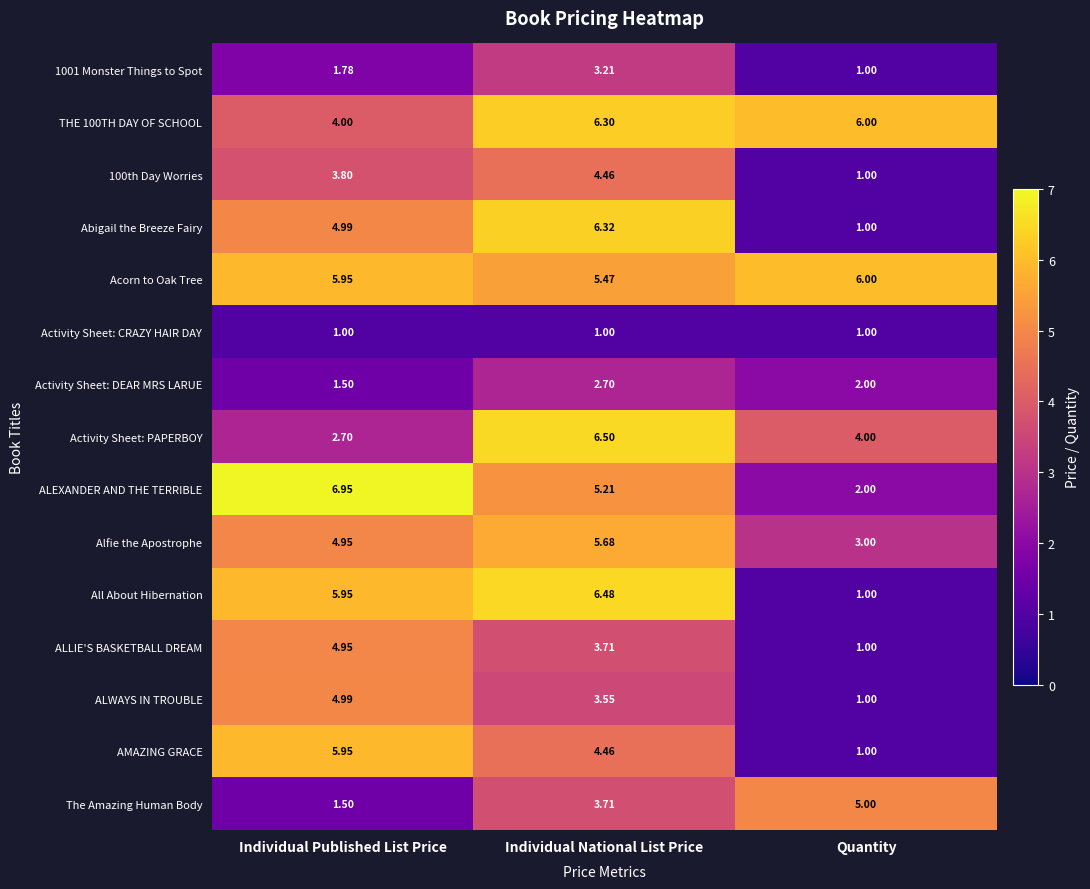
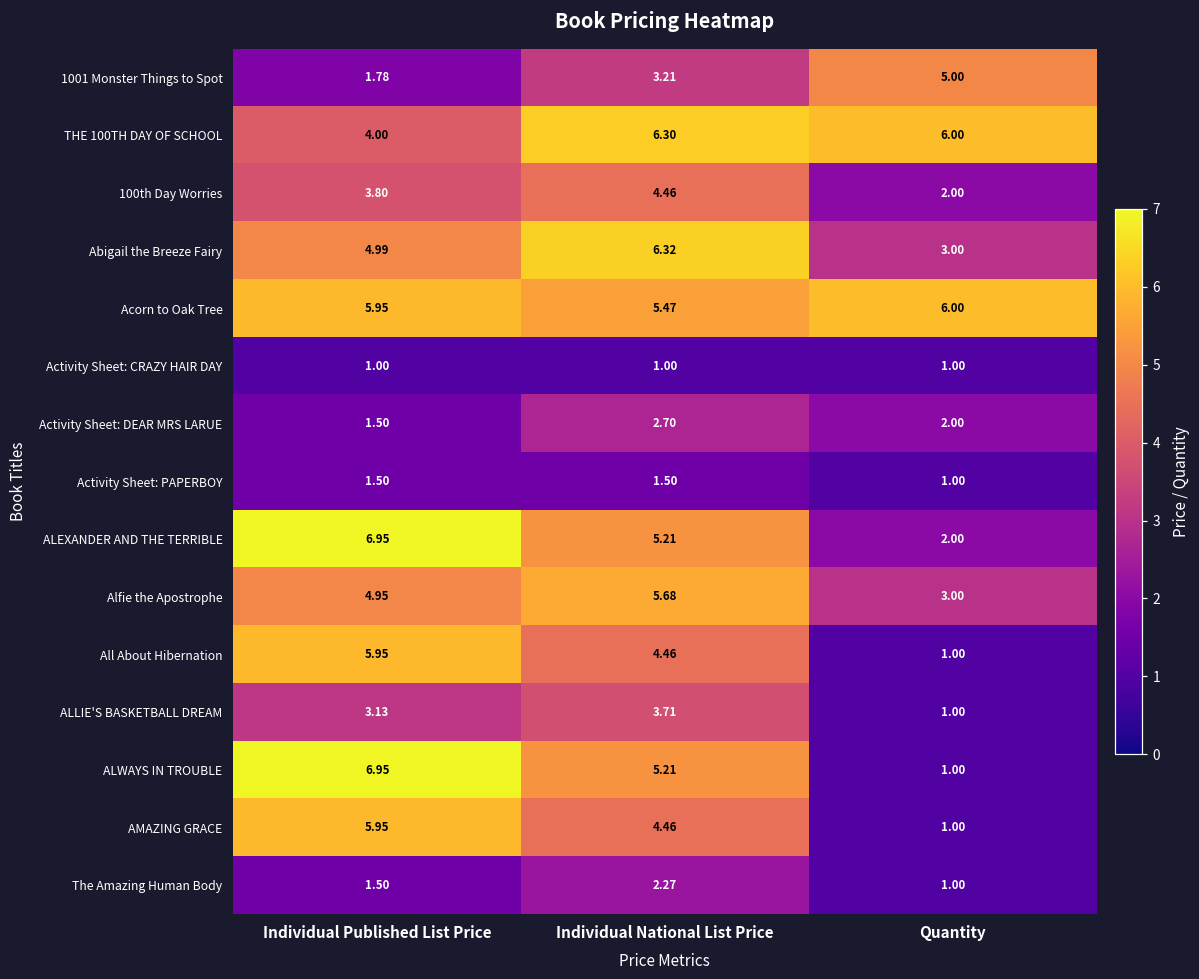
  {
    "1001 Monster Things to Spot": {
      "Individual Published List Price": 1.78,
      "Individual National List Price": 3.21,
-     "Quantity": 1.00
+     "Quantity": 5.00
    },
    "THE 100TH DAY OF SCHOOL": {
      "Individual Published List Price": 4.00,
      "Individual National List Price": 6.30,
      "Quantity": 6.00
    },
    "100th Day Worries": {
      "Individual Published List Price": 3.80,
      "Individual National List Price": 4.46,
-     "Quantity": 1.00
+     "Quantity": 2.00
    },
    "Abigail the Breeze Fairy": {
      "Individual Published List Price": 4.99,
      "Individual National List Price": 6.32,
-     "Quantity": 1.00
+     "Quantity": 3.00
    },
    "Acorn to Oak Tree": {
      "Individual Published List Price": 5.95,
      "Individual National List Price": 5.47,
      "Quantity": 6.00
    },
    "Activity Sheet: CRAZY HAIR DAY": {
      "Individual Published List Price": 1.00,
      "Individual National List Price": 1.00,
      "Quantity": 1.00
    },
    "Activity Sheet: DEAR MRS LARUE": {
      "Individual Published List Price": 1.50,
      "Individual National List Price": 2.70,
      "Quantity": 2.00
    },
    "Activity Sheet: PAPERBOY": {
-     "Individual Published List Price": 2.70,
-     "Individual National List Price": 6.50,
-     "Quantity": 4.00
+     "Individual Published List Price": 1.50,
+     "Individual National List Price": 1.50,
+     "Quantity": 1.00
    },
    "ALEXANDER AND THE TERRIBLE": {
      "Individual Published List Price": 6.95,
      "Individual National List Price": 5.21,
      "Quantity": 2.00
    },
    "Alfie the Apostrophe": {
      "Individual Published List Price": 4.95,
      "Individual National List Price": 5.68,
      "Quantity": 3.00
    },
    "All About Hibernation": {
      "Individual Published List Price": 5.95,
-     "Individual National List Price": 6.48,
+     "Individual National List Price": 4.46,
      "Quantity": 1.00
    },
    "ALLIE'S BASKETBALL DREAM": {
-     "Individual Published List Price": 4.95,
+     "Individual Published List Price": 3.13,
      "Individual National List Price": 3.71,
      "Quantity": 1.00
    },
    "ALWAYS IN TROUBLE": {
-     "Individual Published List Price": 4.99,
-     "Individual National List Price": 3.55,
+     "Individual Published List Price": 6.95,
+     "Individual National List Price": 5.21,
      "Quantity": 1.00
    },
    "AMAZING GRACE": {
      "Individual Published List Price": 5.95,
      "Individual National List Price": 4.46,
      "Quantity": 1.00
    },
    "The Amazing Human Body": {
      "Individual Published List Price": 1.50,
-     "Individual National List Price": 3.71,
-     "Quantity": 5.00
+     "Individual National List Price": 2.27,
+     "Quantity": 1.00
    }
  }
